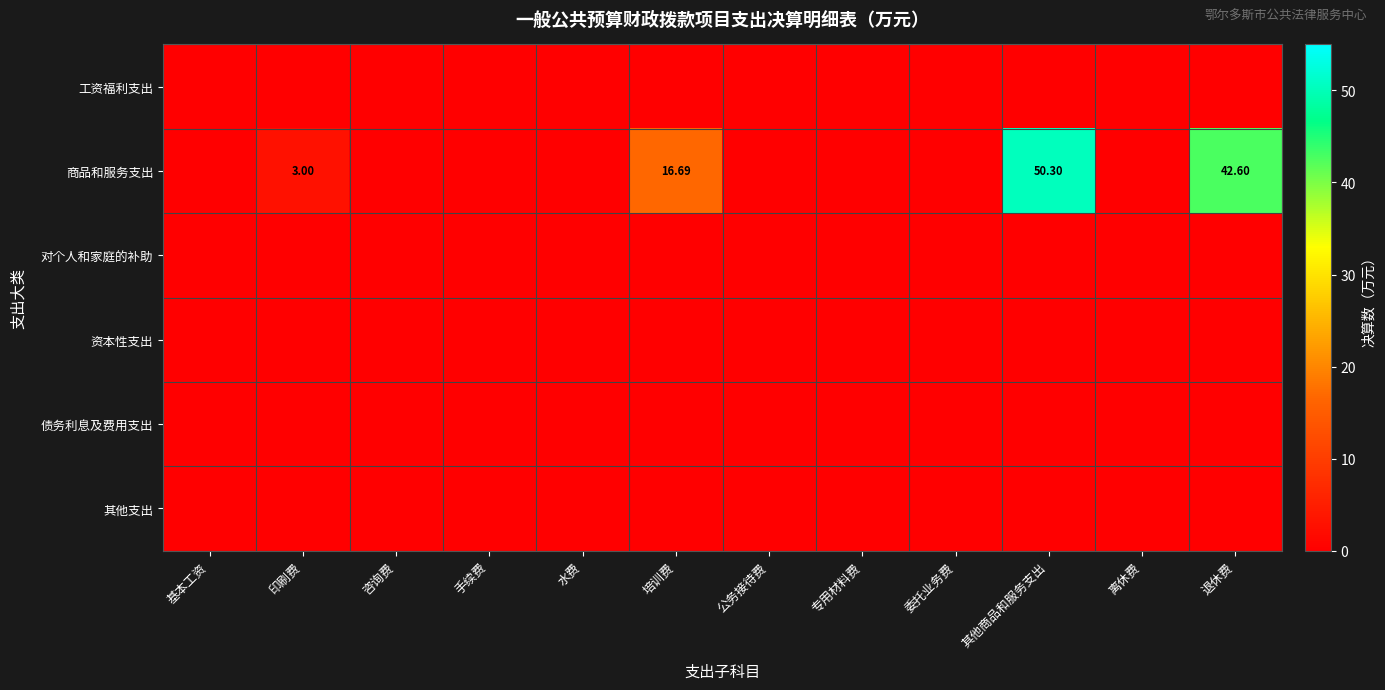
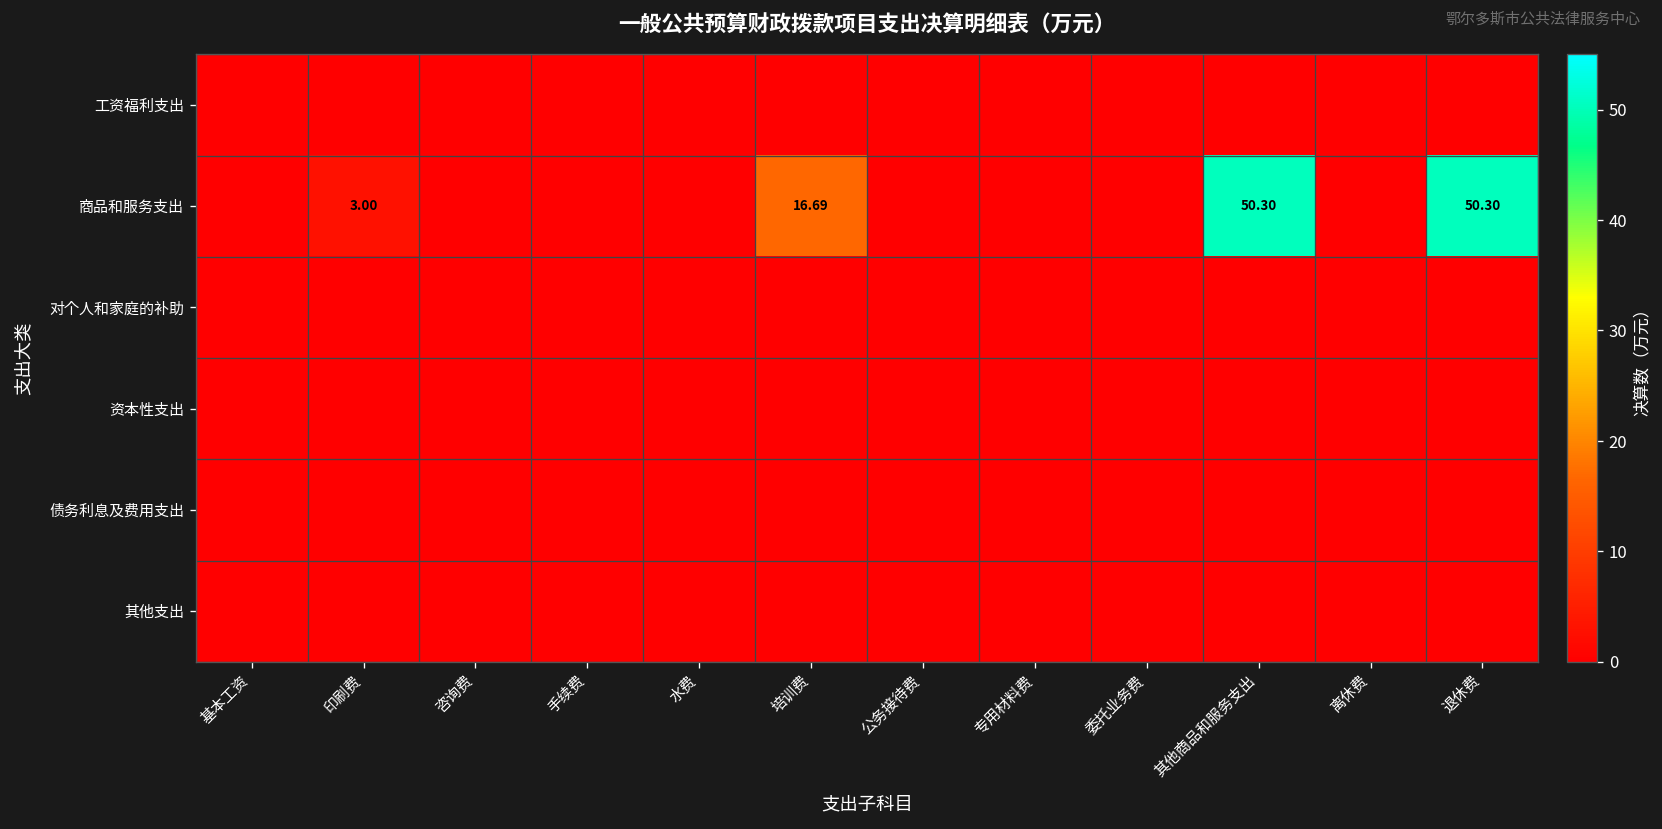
  {
    "商品和服务支出": {
      "印刷费": 3.00,
      "培训费": 16.69,
      "其他商品和服务支出": 50.30,
-     "退休费": 42.60
+     "退休费": 50.30
    }
  }
